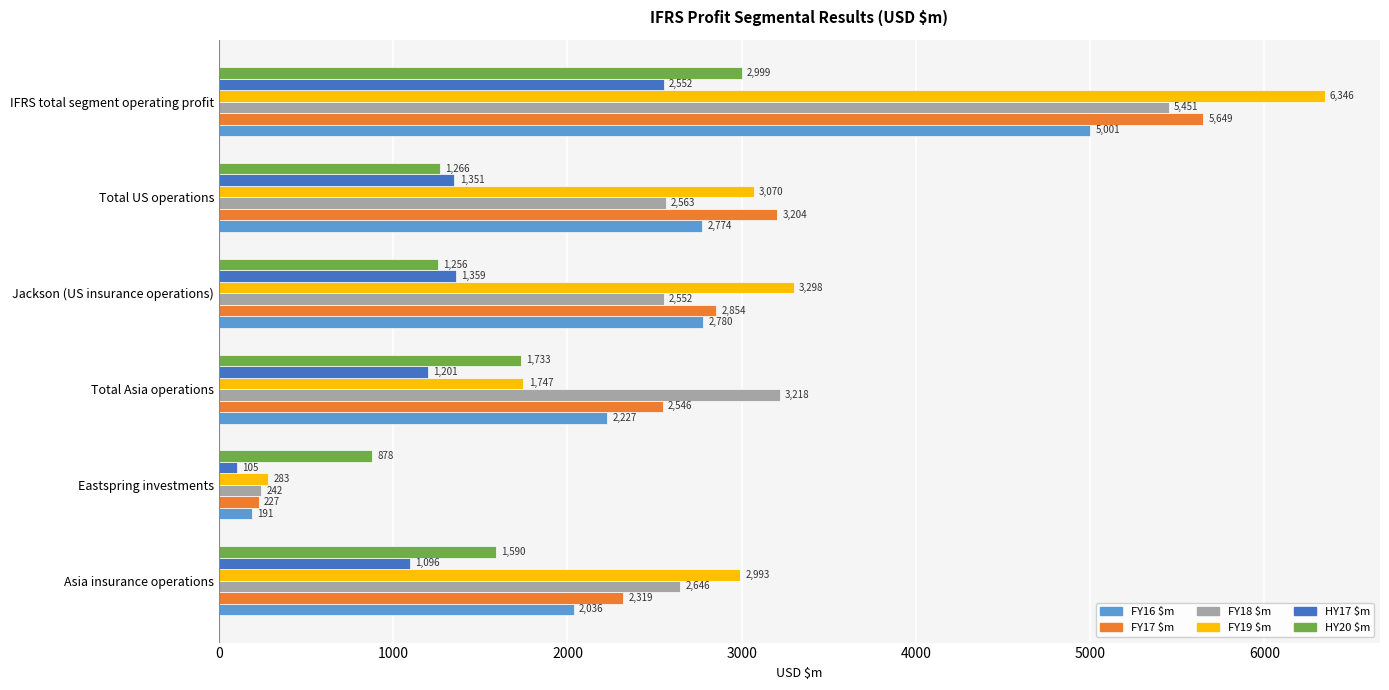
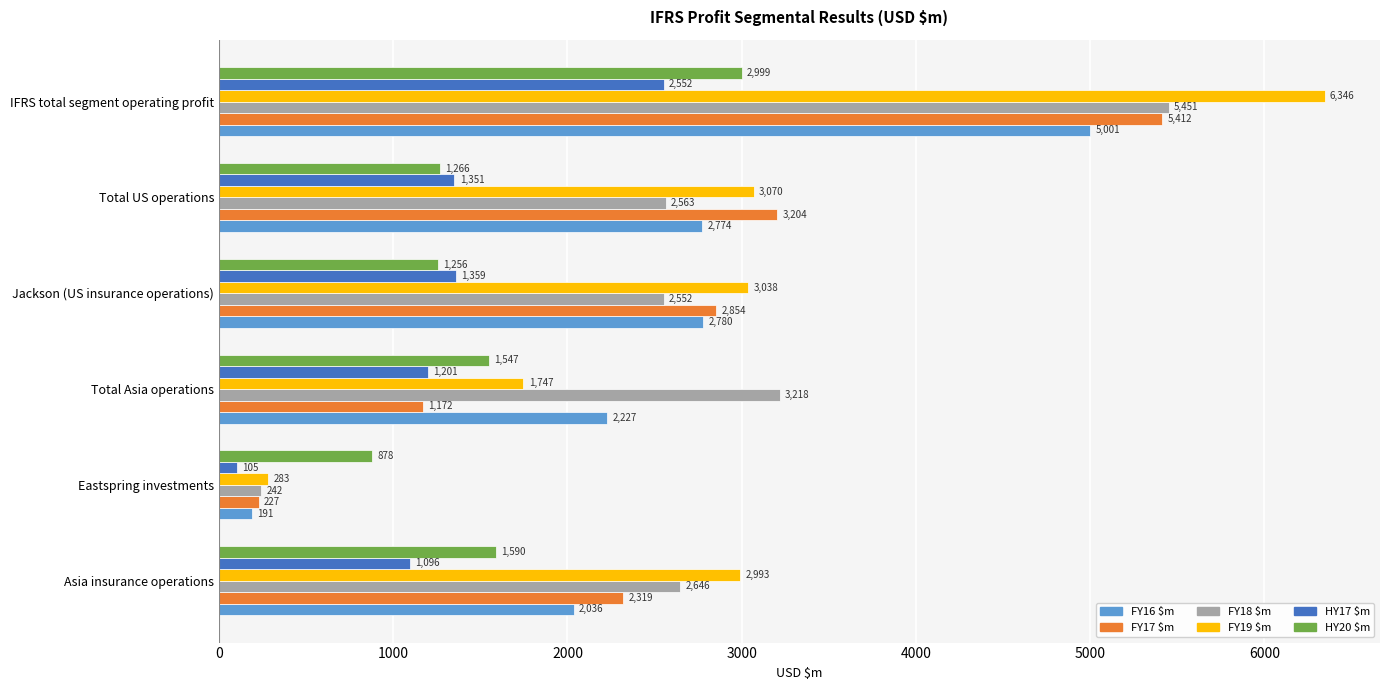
  {
    "FY17 $m": {
-     "IFRS total segment operating profit": "5,649",
+     "IFRS total segment operating profit": "5,412",
      "Total US operations": "3,204",
      "Jackson (US insurance operations)": "2,854",
-     "Total Asia operations": "2,546",
+     "Total Asia operations": "1,172",
      "Eastspring investments": "227",
      "Asia insurance operations": "2,319"
    },
    "FY18 $m": {
      "IFRS total segment operating profit": "5,451",
      "Total US operations": "2,563",
      "Jackson (US insurance operations)": "2,552",
      "Total Asia operations": "3,218",
      "Eastspring investments": "242",
      "Asia insurance operations": "2,646"
    },
    "FY19 $m": {
      "IFRS total segment operating profit": "6,346",
      "Total US operations": "3,070",
-     "Jackson (US insurance operations)": "3,298",
+     "Jackson (US insurance operations)": "3,038",
      "Total Asia operations": "1,747",
      "Eastspring investments": "283",
      "Asia insurance operations": "2,993"
    },
    "HY20 $m": {
      "IFRS total segment operating profit": "2,999",
      "Total US operations": "1,266",
      "Jackson (US insurance operations)": "1,256",
-     "Total Asia operations": "1,733",
+     "Total Asia operations": "1,547",
      "Eastspring investments": "878",
      "Asia insurance operations": "1,590"
    }
  }
